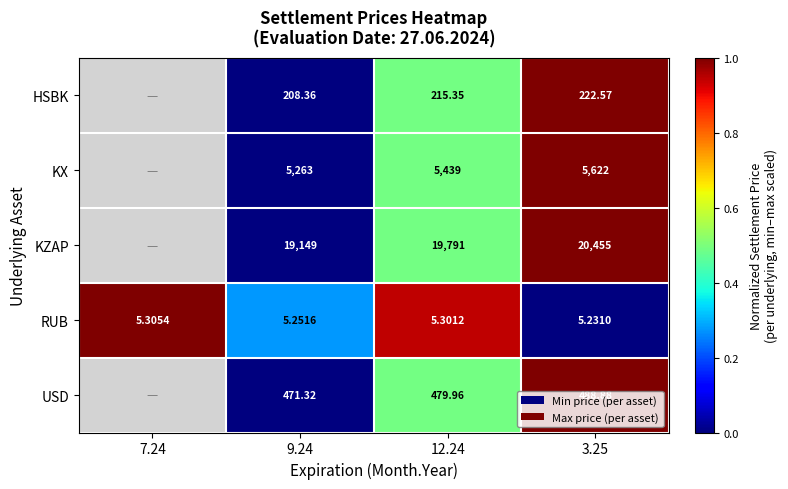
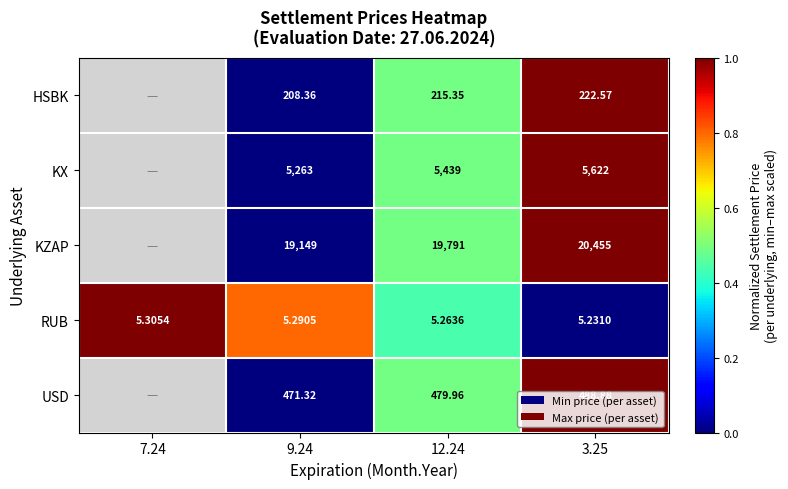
  {
    "HSBK": {
      "9.24": "208.36",
      "12.24": "215.35",
      "3.25": "222.57"
    },
    "KX": {
      "9.24": "5,263",
      "12.24": "5,439",
      "3.25": "5,622"
    },
    "KZAP": {
      "9.24": "19,149",
      "12.24": "19,791",
      "3.25": "20,455"
    },
    "RUB": {
      "7.24": "5.3054",
-     "9.24": "5.2516",
-     "12.24": "5.3012",
+     "9.24": "5.2905",
+     "12.24": "5.2636",
      "3.25": "5.2310"
    },
    "USD": {
      "9.24": "471.32",
      "12.24": "479.96"
    }
  }
